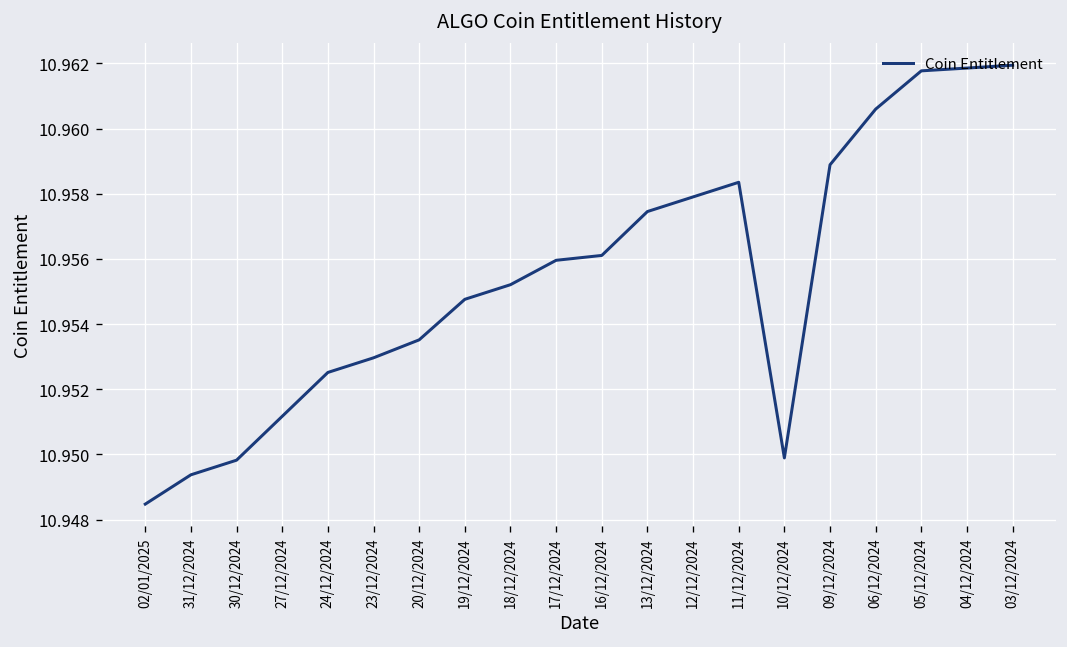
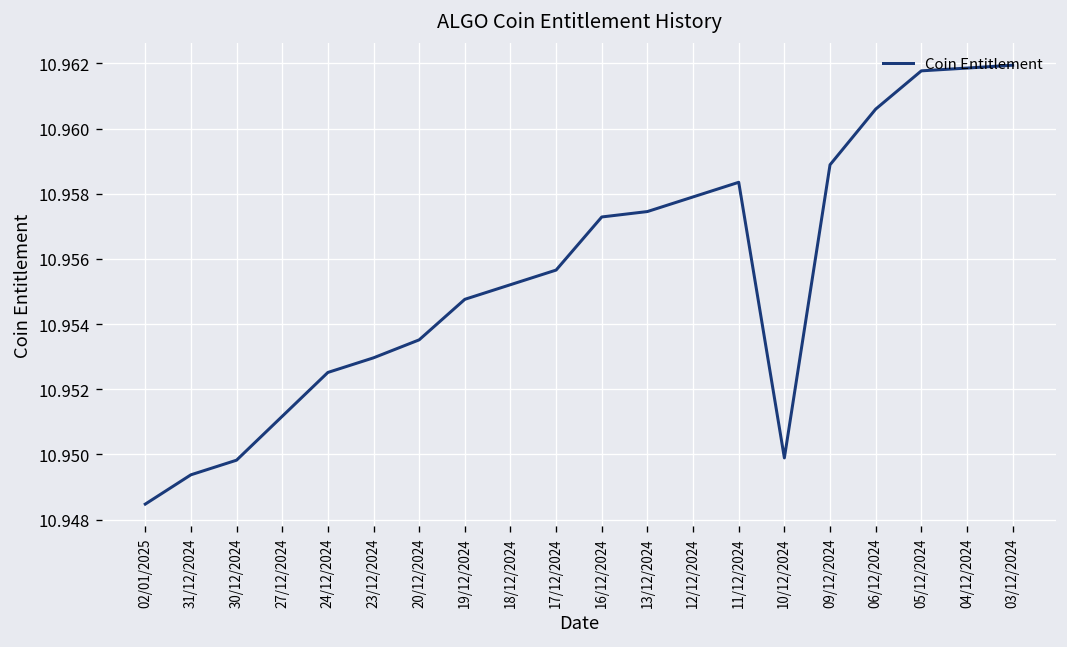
  {
    "02/01/2025": 10.9485,
    "31/12/2024": 10.9494,
    "30/12/2024": 10.9498,
    "27/12/2024": 10.9512,
    "24/12/2024": 10.9525,
    "23/12/2024": 10.9530,
    "20/12/2024": 10.9535,
    "19/12/2024": 10.9548,
    "18/12/2024": 10.9552,
-   "17/12/2024": 10.9560,
-   "16/12/2024": 10.9561,
+   "17/12/2024": 10.9557,
+   "16/12/2024": 10.9573,
    "13/12/2024": 10.9575,
    "12/12/2024": 10.9579,
    "11/12/2024": 10.9584,
    "10/12/2024": 10.9499,
    "09/12/2024": 10.9589,
    "06/12/2024": 10.9606,
    "05/12/2024": 10.9618,
    "04/12/2024": 10.9619,
    "03/12/2024": 10.9619
  }
